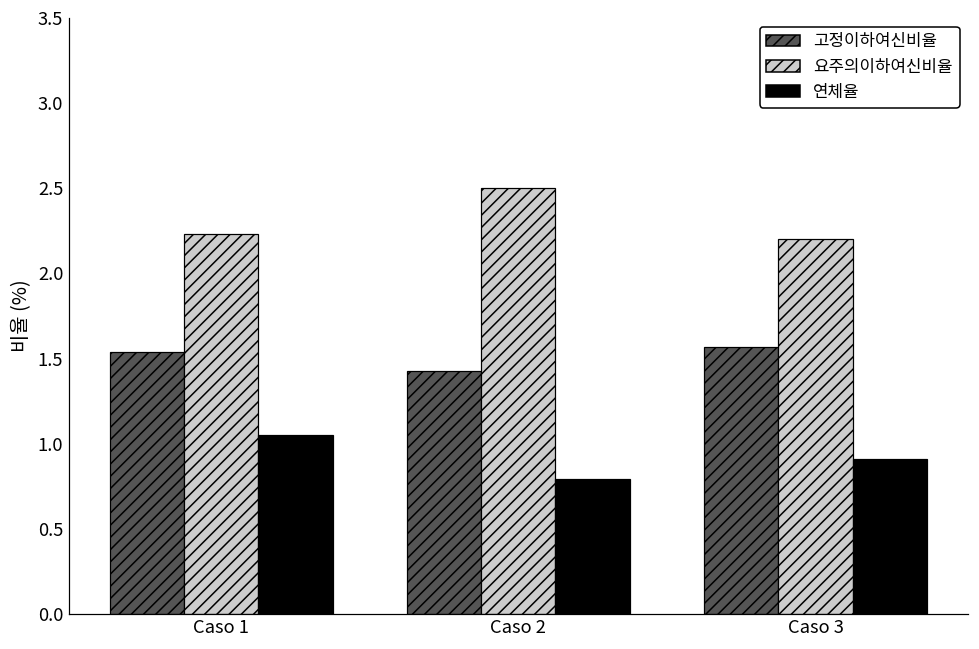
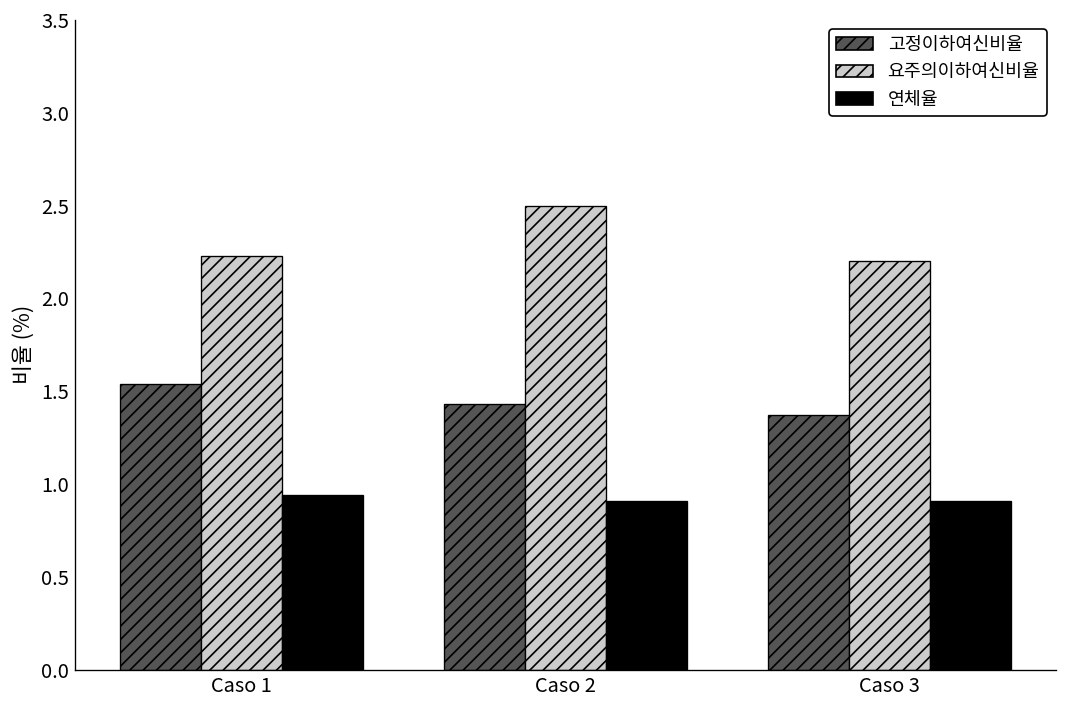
  {
    "고정이하여신비율": {
      "Caso 1": 1.54,
      "Caso 2": 1.43,
-     "Caso 3": 1.57
+     "Caso 3": 1.37
    },
    "요주의이하여신비율": {
      "Caso 1": 2.23,
      "Caso 2": 2.50,
      "Caso 3": 2.20
    },
    "연체율": {
-     "Caso 1": 1.05,
-     "Caso 2": 0.79,
+     "Caso 1": 0.94,
+     "Caso 2": 0.91,
      "Caso 3": 0.91
    }
  }
